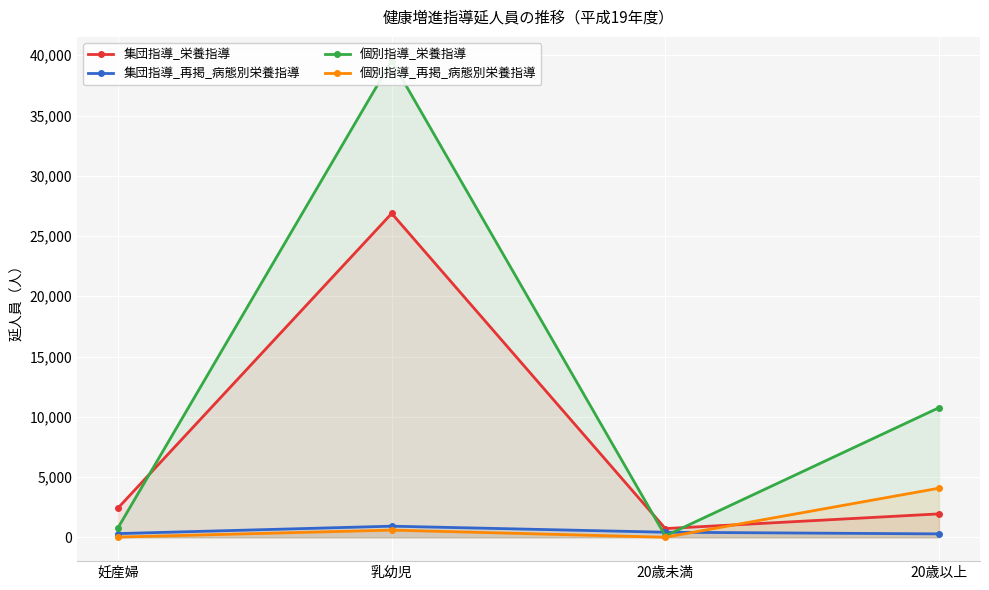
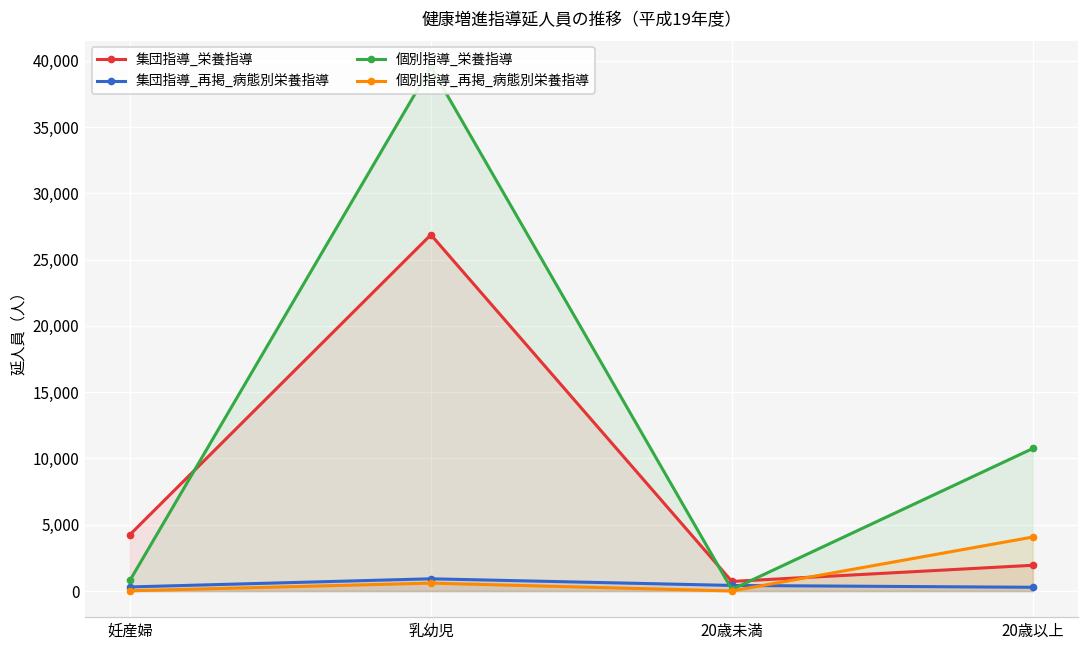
  {
    "集団指導_栄養指導": {
-     "妊産婦": "2,400",
+     "妊産婦": "4,300",
      "乳幼児": "26,900",
      "20歳未満": "700",
      "20歳以上": "1,900"
    },
    "集団指導_再掲_病態別栄養指導": {
      "妊産婦": "300",
      "乳幼児": "900",
      "20歳未満": "400",
      "20歳以上": "300"
    },
    "個別指導_栄養指導": {
      "妊産婦": "800",
      "20歳以上": "10,800"
    },
    "個別指導_再掲_病態別栄養指導": {
      "妊産婦": "0",
      "乳幼児": "600",
      "20歳以上": "4,100"
    }
  }
